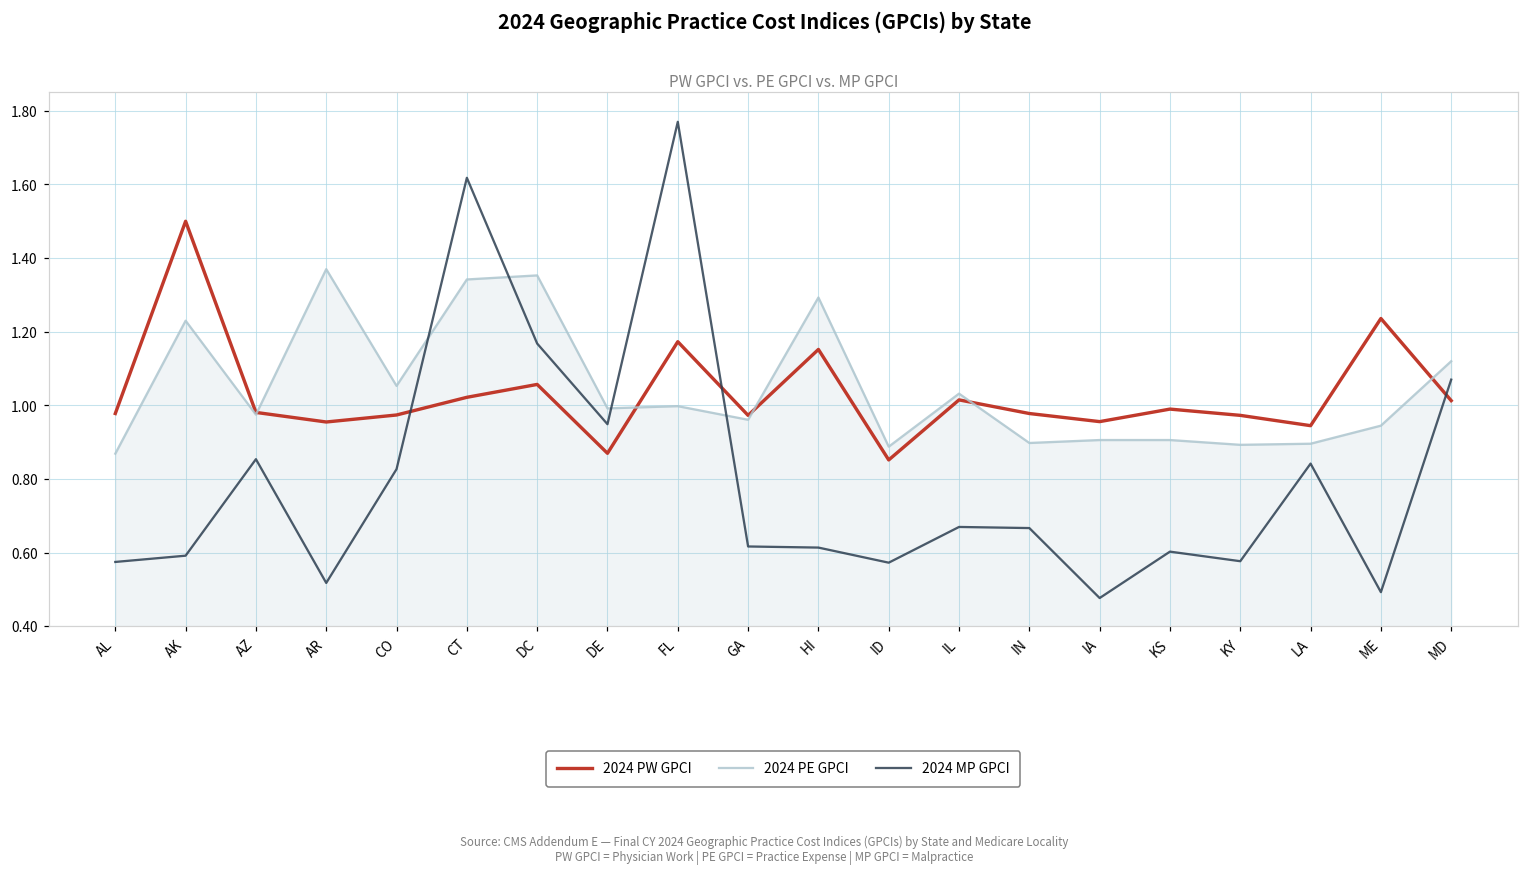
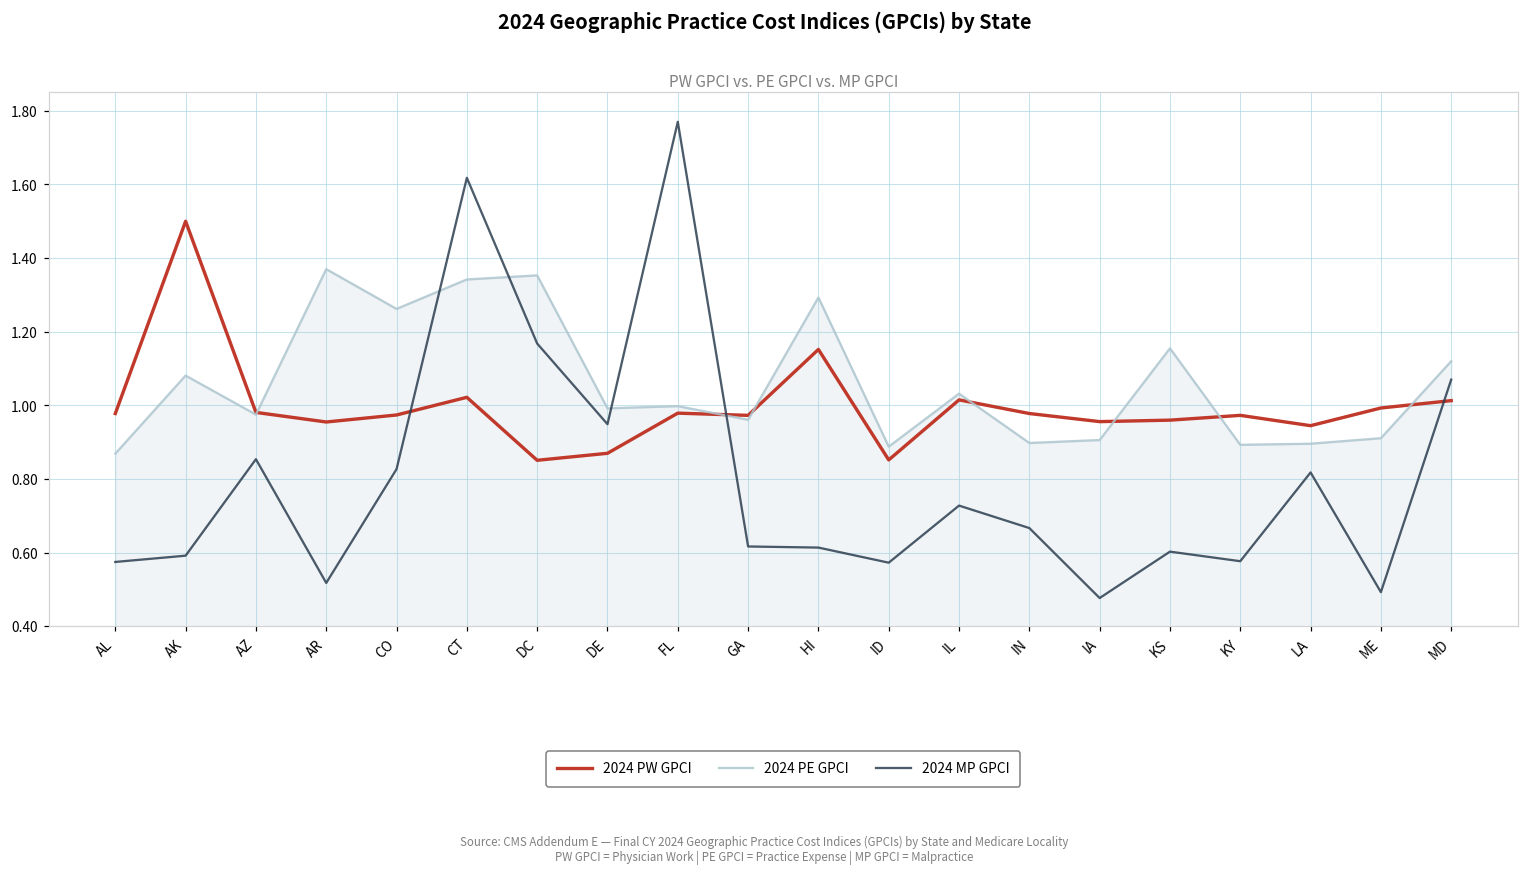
  {
    "2024 PW GPCI": {
      "AL": 0.98,
      "AK": 1.50,
      "AR": 0.96,
      "CO": 0.97,
      "CT": 1.02,
-     "DC": 1.06,
+     "DC": 0.85,
      "DE": 0.87,
-     "FL": 1.17,
+     "FL": 0.98,
      "GA": 0.97,
      "HI": 1.15,
      "ID": 0.85,
      "IL": 1.02,
      "IN": 0.98,
      "IA": 0.96,
-     "KS": 0.99,
+     "KS": 0.96,
      "KY": 0.97,
      "LA": 0.95,
-     "ME": 1.24,
+     "ME": 0.99,
      "MD": 1.01
    },
    "2024 PE GPCI": {
      "AL": 0.87,
-     "AK": 1.23,
+     "AK": 1.08,
      "AR": 1.37,
-     "CO": 1.05,
+     "CO": 1.26,
      "CT": 1.34,
      "DC": 1.35,
      "DE": 0.99,
      "FL": 1.00,
      "GA": 0.96,
      "HI": 1.29,
      "ID": 0.89,
      "IL": 1.03,
      "IN": 0.90,
      "IA": 0.91,
-     "KS": 0.91,
+     "KS": 1.16,
      "KY": 0.89,
      "LA": 0.90,
-     "ME": 0.95,
+     "ME": 0.91,
      "MD": 1.12
    },
    "2024 MP GPCI": {
      "AL": 0.58,
      "AK": 0.59,
      "AZ": 0.85,
      "AR": 0.52,
      "CO": 0.83,
      "CT": 1.62,
      "DC": 1.17,
      "DE": 0.95,
      "FL": 1.77,
      "GA": 0.62,
      "HI": 0.61,
      "ID": 0.57,
-     "IL": 0.67,
+     "IL": 0.73,
      "IN": 0.67,
      "IA": 0.48,
      "KS": 0.60,
      "KY": 0.58,
-     "LA": 0.84,
+     "LA": 0.82,
      "ME": 0.49,
      "MD": 1.07
    }
  }
